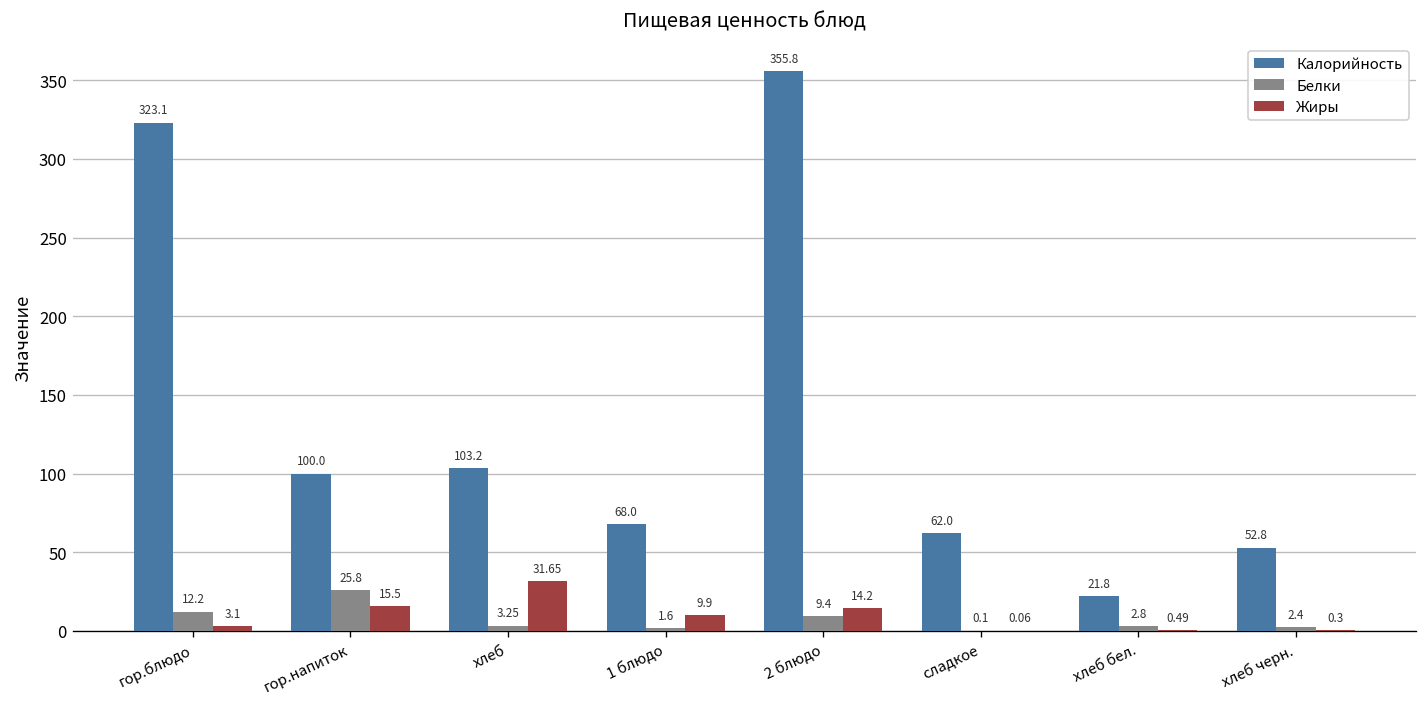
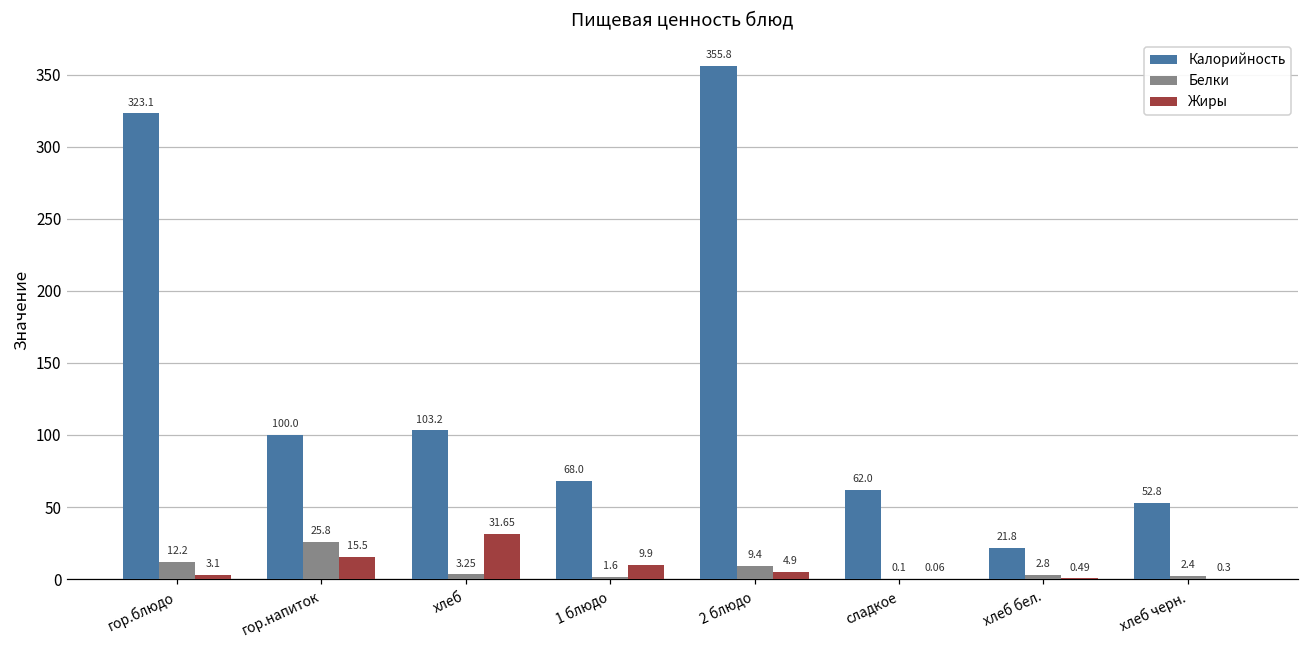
  {
    "Калорийность": {
      "гор.блюдо": 323.1,
      "гор.напиток": 100.0,
      "хлеб": 103.2,
      "1 блюдо": 68.0,
      "2 блюдо": 355.8,
      "сладкое": 62.0,
      "хлеб бел.": 21.8,
      "хлеб черн.": 52.8
    },
    "Белки": {
      "гор.блюдо": 12.2,
      "гор.напиток": 25.8,
      "хлеб": 3.25,
      "1 блюдо": 1.6,
      "2 блюдо": 9.4,
      "сладкое": 0.1,
      "хлеб бел.": 2.8,
      "хлеб черн.": 2.4
    },
    "Жиры": {
      "гор.блюдо": 3.1,
      "гор.напиток": 15.5,
      "хлеб": 31.65,
      "1 блюдо": 9.9,
-     "2 блюдо": 14.2,
+     "2 блюдо": 4.9,
      "сладкое": 0.06,
      "хлеб бел.": 0.49,
      "хлеб черн.": 0.3
    }
  }
